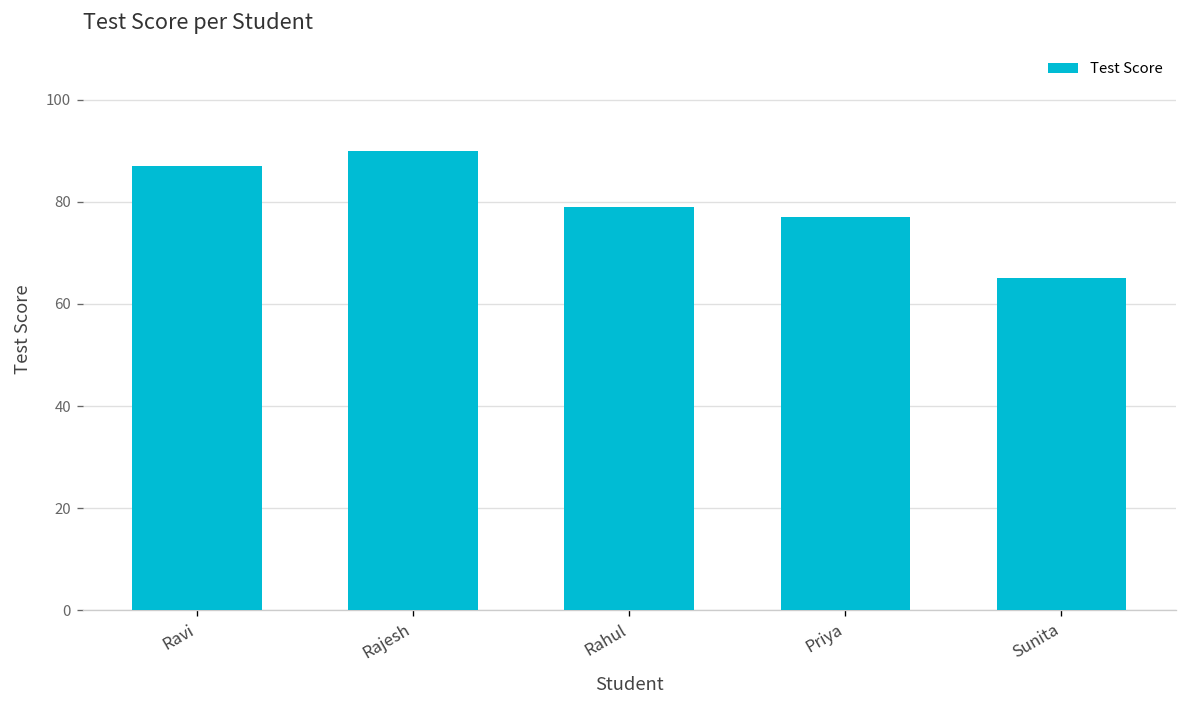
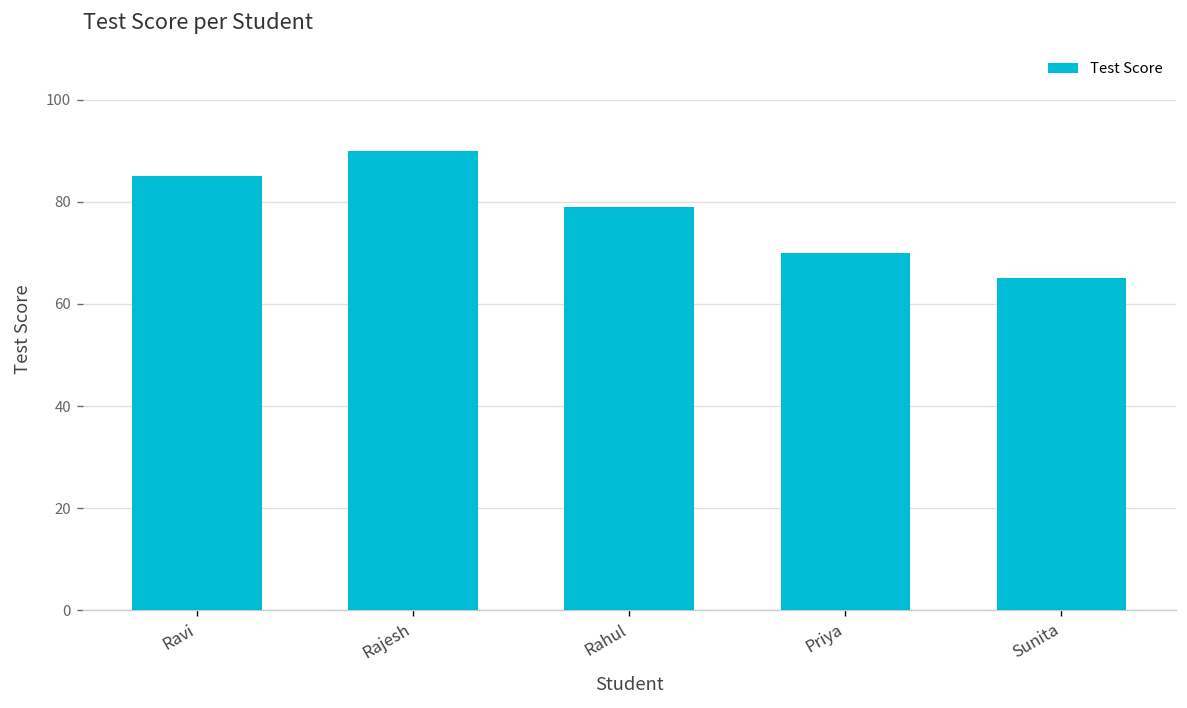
  {
-   "Ravi": 87,
+   "Ravi": 85,
    "Rajesh": 90,
    "Rahul": 79,
-   "Priya": 77,
+   "Priya": 70,
    "Sunita": 65
  }
